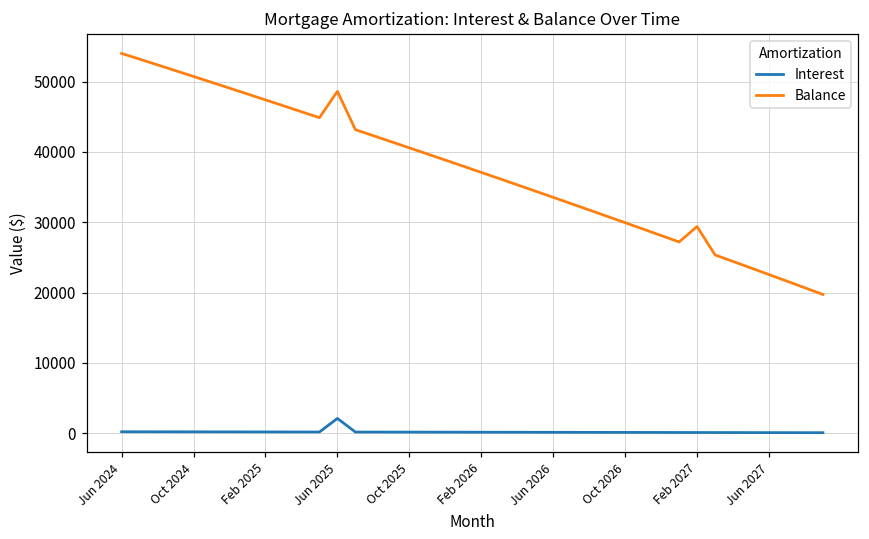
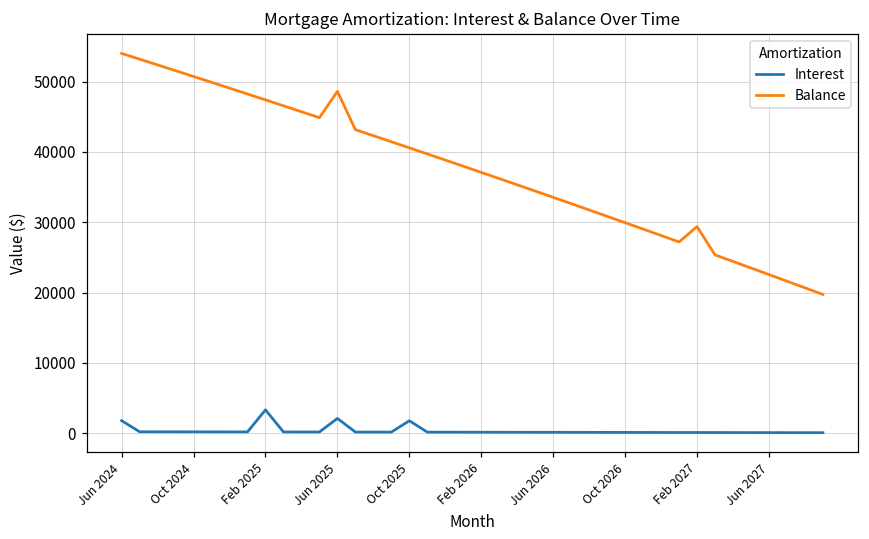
  {
    "Interest": {
-     "Jun 2024": 0,
+     "Jun 2024": 2000,
      "Oct 2024": 0,
-     "Feb 2025": 0,
+     "Feb 2025": 3000,
      "Jun 2025": 2000,
-     "Oct 2025": 0,
+     "Oct 2025": 2000,
      "Feb 2026": 0,
      "Jun 2026": 0,
      "Oct 2026": 0,
      "Feb 2027": 0,
      "Jun 2027": 0
    },
    "Balance": {
      "Jun 2024": 54000,
      "Oct 2024": 51000,
      "Feb 2025": 47000,
      "Jun 2025": 49000,
      "Oct 2025": 41000,
      "Feb 2026": 37000,
      "Jun 2026": 34000,
      "Oct 2026": 30000,
      "Feb 2027": 29000,
      "Jun 2027": 23000
    }
  }
